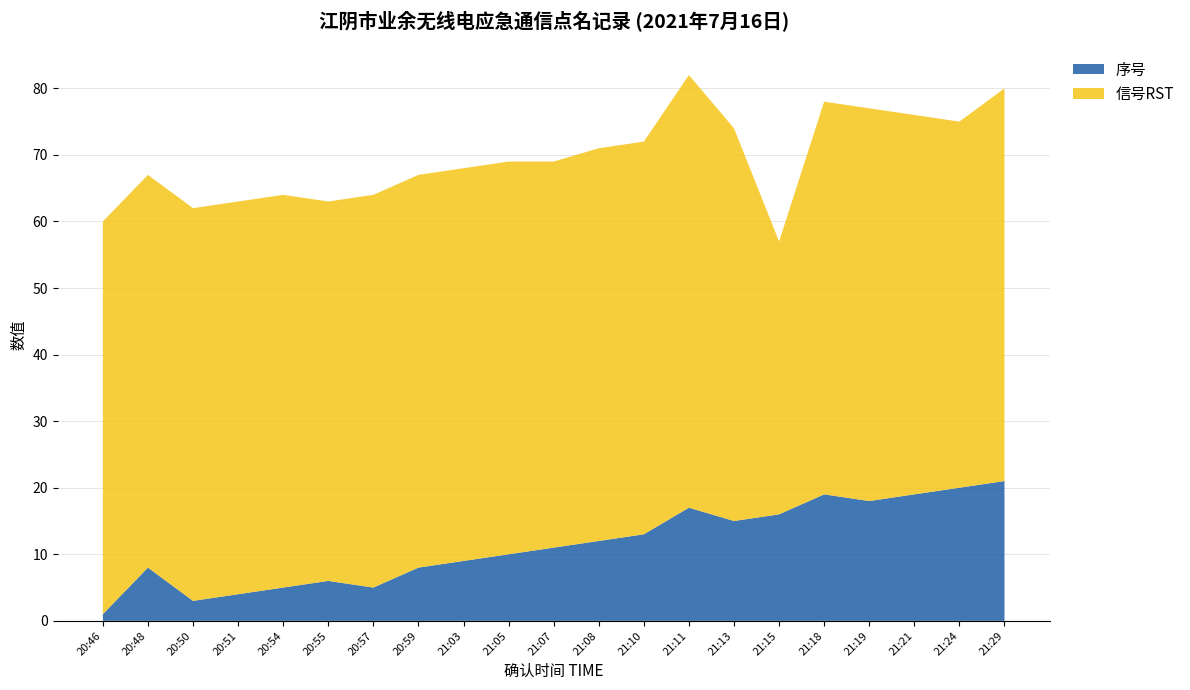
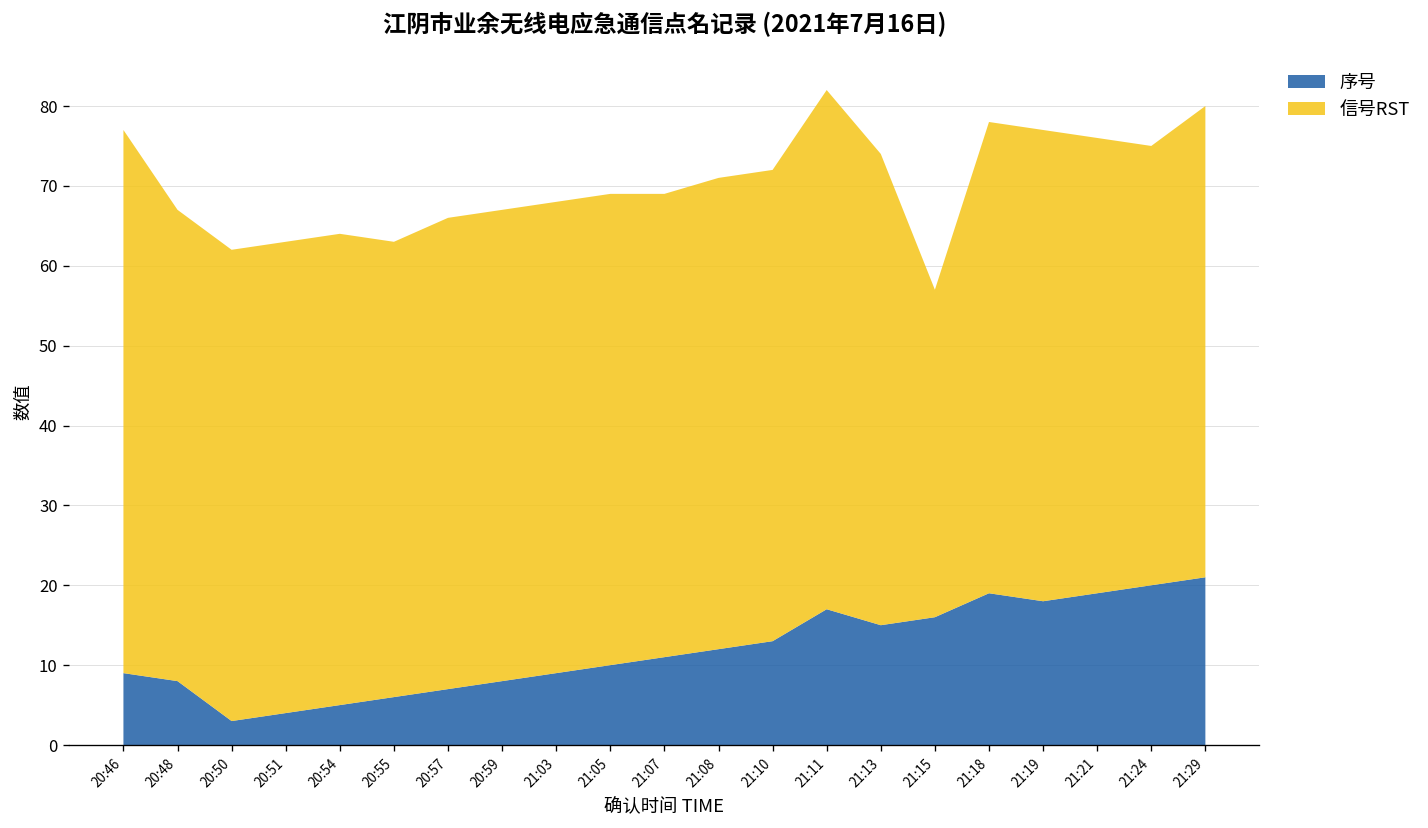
  {
    "序号": {
-     "20:46": 1,
+     "20:46": 9,
      "20:48": 8,
      "20:50": 3,
      "20:51": 4,
      "20:54": 5,
      "20:55": 6,
-     "20:57": 5,
+     "20:57": 7,
      "20:59": 8,
      "21:03": 9,
      "21:05": 10,
      "21:07": 11,
      "21:08": 12,
      "21:10": 13,
      "21:11": 17,
      "21:13": 15,
      "21:15": 16,
      "21:18": 19,
      "21:19": 18,
      "21:21": 19,
      "21:24": 20,
      "21:29": 21
    },
    "信号RST": {
-     "20:46": 59,
+     "20:46": 68,
      "20:48": 59,
      "20:50": 59,
      "20:51": 59,
      "20:54": 59,
      "20:55": 57,
      "20:57": 59,
      "20:59": 59,
      "21:03": 59,
      "21:05": 59,
      "21:07": 58,
      "21:08": 59,
      "21:10": 59,
      "21:11": 65,
      "21:13": 59,
      "21:15": 41,
      "21:18": 59,
      "21:19": 59,
      "21:21": 57,
      "21:24": 55,
      "21:29": 59
    }
  }
